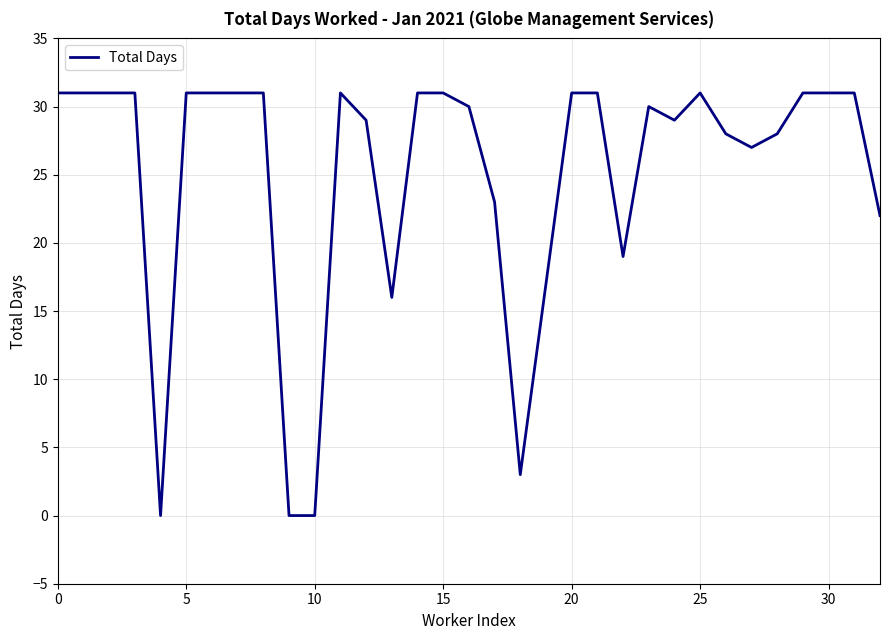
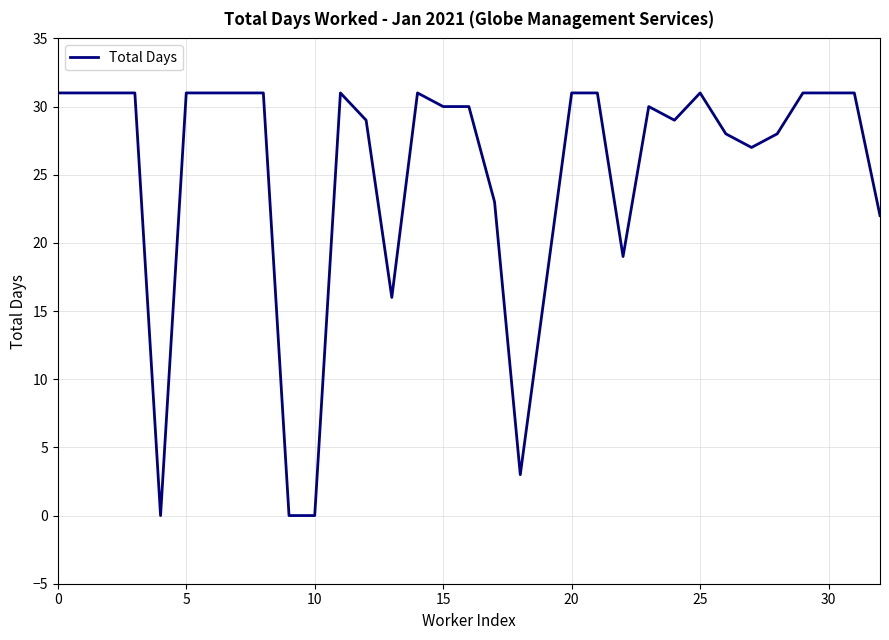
  {
    "0": 31,
    "5": 31,
    "10": 0,
-   "15": 31,
+   "15": 30,
    "20": 31,
    "25": 31,
    "30": 31
  }
